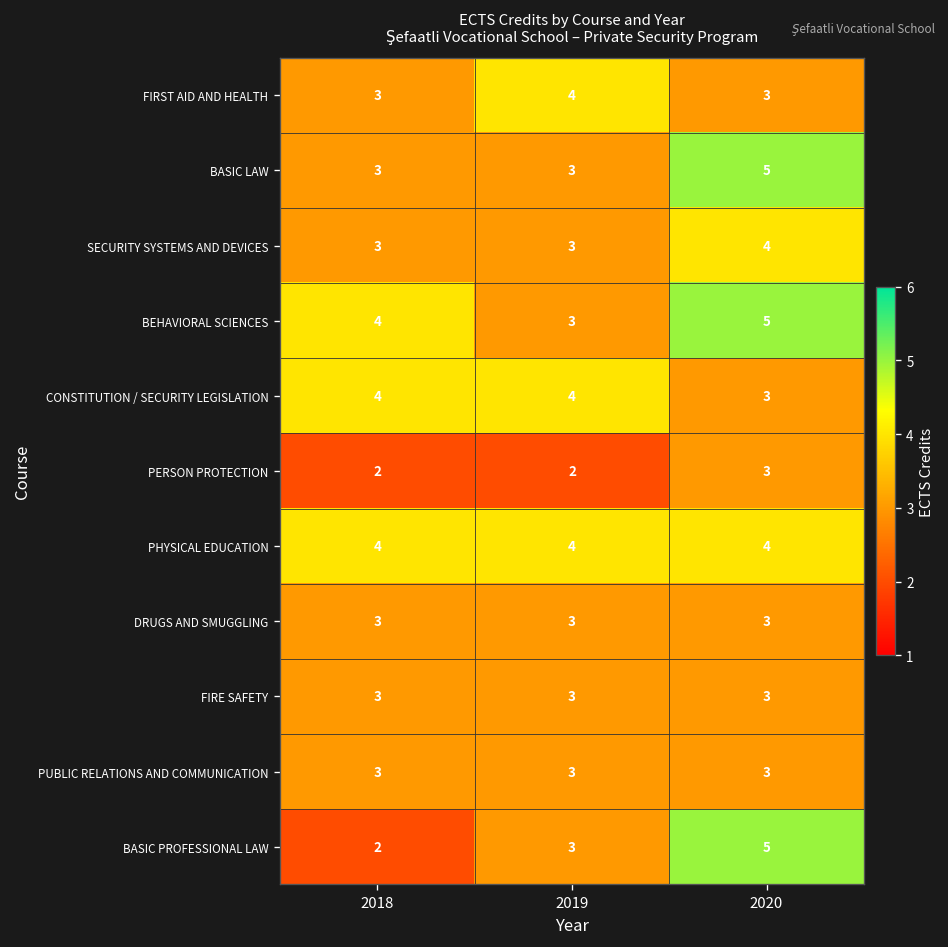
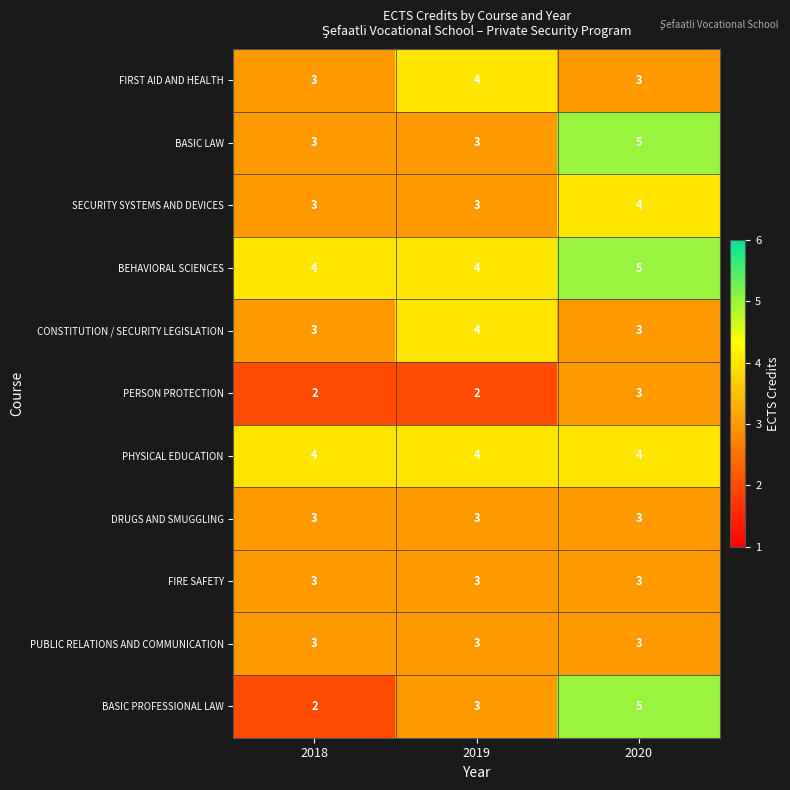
  {
    "FIRST AID AND HEALTH": {
      "2018": 3,
      "2019": 4,
      "2020": 3
    },
    "BASIC LAW": {
      "2018": 3,
      "2019": 3,
      "2020": 5
    },
    "SECURITY SYSTEMS AND DEVICES": {
      "2018": 3,
      "2019": 3,
      "2020": 4
    },
    "BEHAVIORAL SCIENCES": {
      "2018": 4,
-     "2019": 3,
+     "2019": 4,
      "2020": 5
    },
    "CONSTITUTION / SECURITY LEGISLATION": {
-     "2018": 4,
+     "2018": 3,
      "2019": 4,
      "2020": 3
    },
    "PERSON PROTECTION": {
      "2018": 2,
      "2019": 2,
      "2020": 3
    },
    "PHYSICAL EDUCATION": {
      "2018": 4,
      "2019": 4,
      "2020": 4
    },
    "DRUGS AND SMUGGLING": {
      "2018": 3,
      "2019": 3,
      "2020": 3
    },
    "FIRE SAFETY": {
      "2018": 3,
      "2019": 3,
      "2020": 3
    },
    "PUBLIC RELATIONS AND COMMUNICATION": {
      "2018": 3,
      "2019": 3,
      "2020": 3
    },
    "BASIC PROFESSIONAL LAW": {
      "2018": 2,
      "2019": 3,
      "2020": 5
    }
  }
